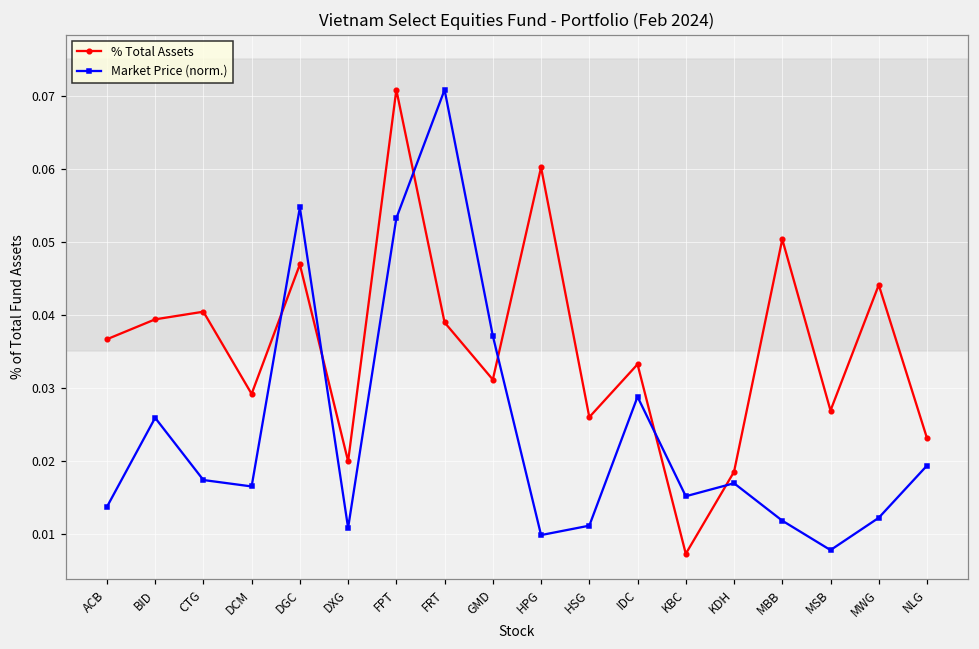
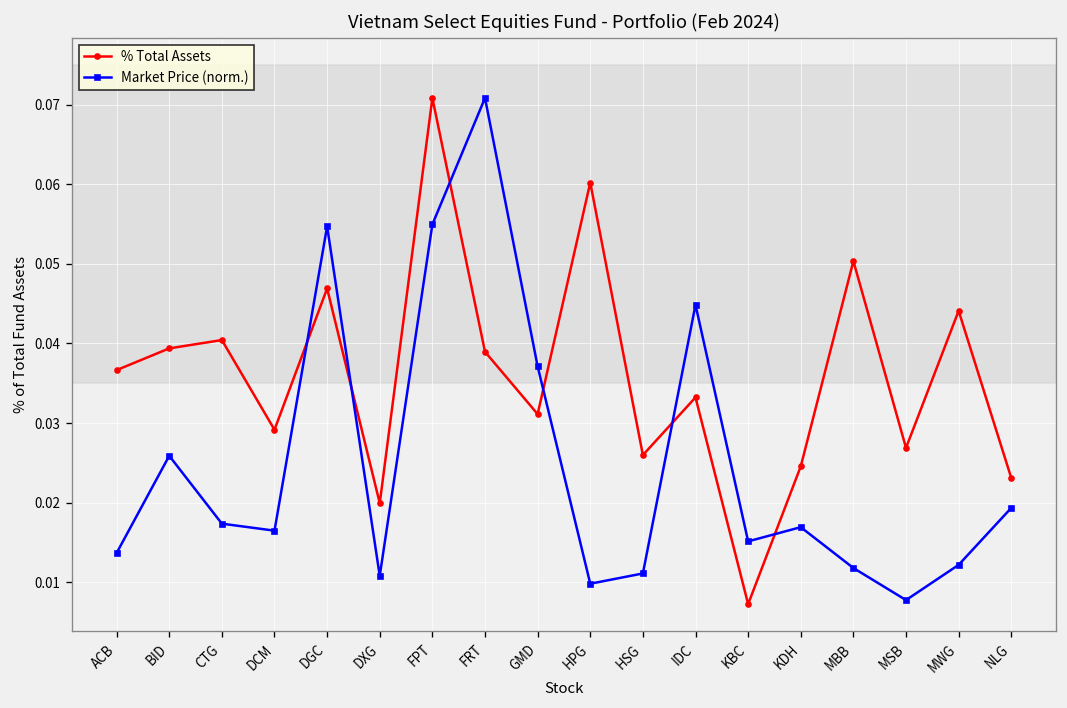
  {
    "% Total Assets": {
      "ACB": 0.037,
      "BID": 0.039,
      "CTG": 0.040,
      "DCM": 0.029,
      "DGC": 0.047,
      "DXG": 0.020,
      "FPT": 0.071,
      "FRT": 0.039,
      "GMD": 0.031,
      "HPG": 0.060,
      "HSG": 0.026,
      "IDC": 0.033,
      "KBC": 0.007,
-     "KDH": 0.018,
+     "KDH": 0.025,
      "MBB": 0.050,
      "MSB": 0.027,
      "MWG": 0.044,
      "NLG": 0.023
    },
    "Market Price (norm.)": {
      "ACB": 0.014,
      "BID": 0.026,
      "CTG": 0.017,
      "DCM": 0.016,
      "DGC": 0.055,
      "DXG": 0.011,
-     "FPT": 0.053,
+     "FPT": 0.055,
      "FRT": 0.071,
      "GMD": 0.037,
      "HPG": 0.010,
      "HSG": 0.011,
-     "IDC": 0.029,
+     "IDC": 0.045,
      "KBC": 0.015,
      "KDH": 0.017,
      "MBB": 0.012,
      "MSB": 0.008,
      "MWG": 0.012,
      "NLG": 0.019
    }
  }
